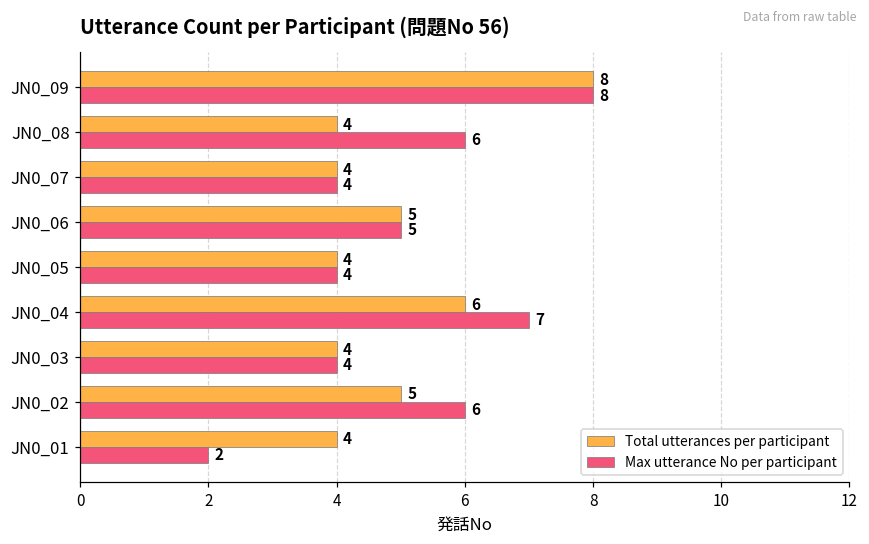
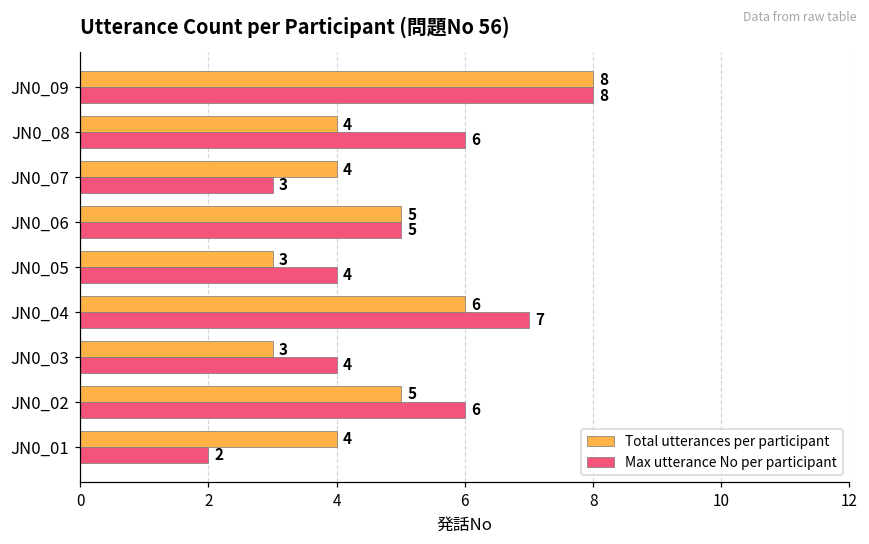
  {
    "Total utterances per participant": {
      "JN0_09": 8,
      "JN0_08": 4,
      "JN0_07": 4,
      "JN0_06": 5,
-     "JN0_05": 4,
+     "JN0_05": 3,
      "JN0_04": 6,
-     "JN0_03": 4,
+     "JN0_03": 3,
      "JN0_02": 5,
      "JN0_01": 4
    },
    "Max utterance No per participant": {
      "JN0_09": 8,
      "JN0_08": 6,
-     "JN0_07": 4,
+     "JN0_07": 3,
      "JN0_06": 5,
      "JN0_05": 4,
      "JN0_04": 7,
      "JN0_03": 4,
      "JN0_02": 6,
      "JN0_01": 2
    }
  }
